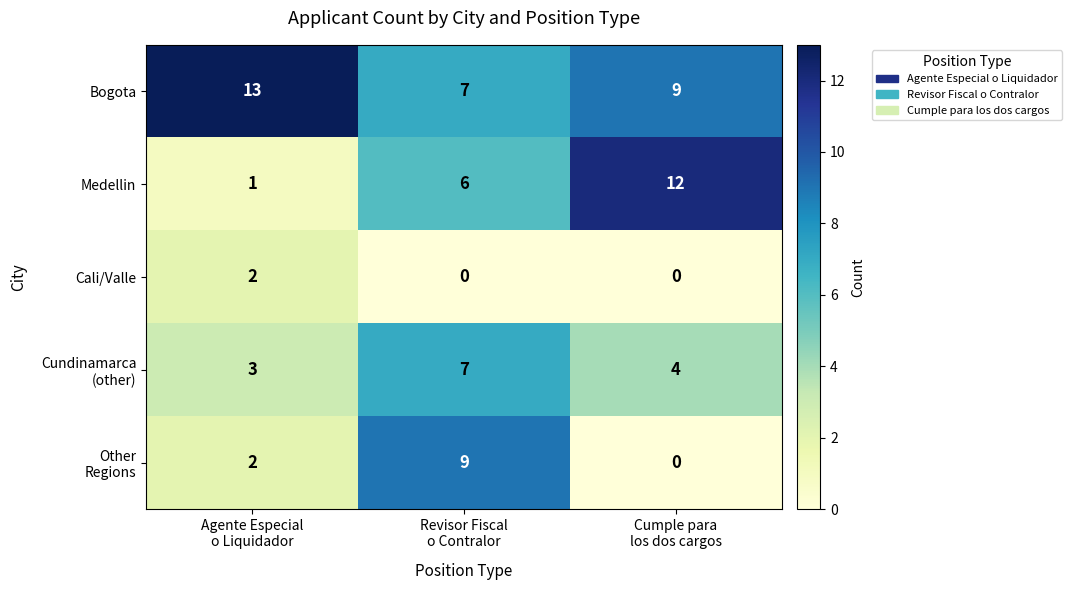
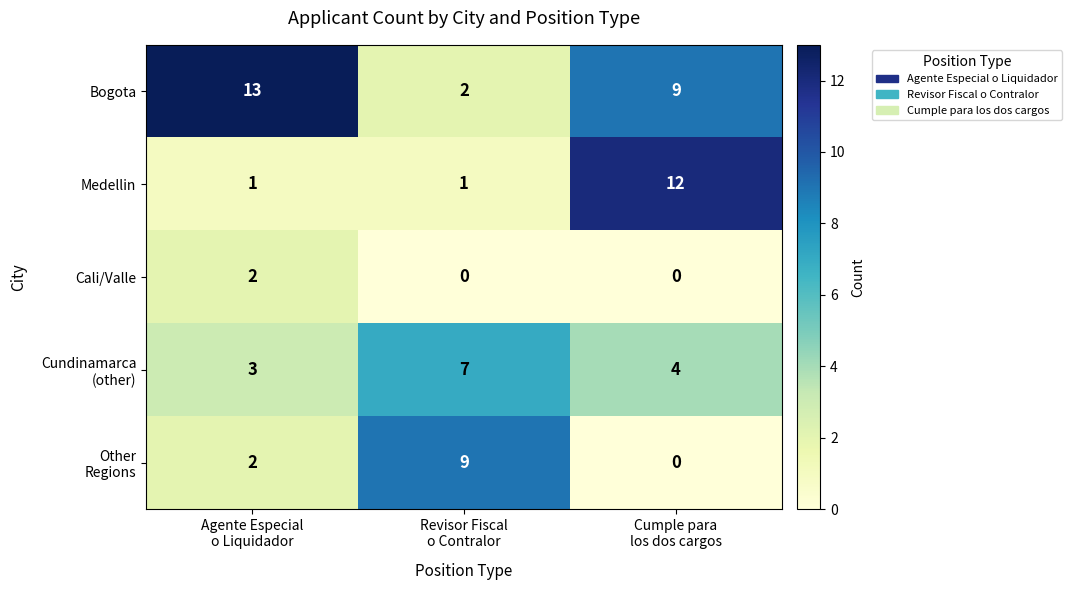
  {
    "Bogota": {
      "Agente Especial o Liquidador": 13,
-     "Revisor Fiscal o Contralor": 7,
+     "Revisor Fiscal o Contralor": 2,
      "Cumple para los dos cargos": 9
    },
    "Medellin": {
      "Agente Especial o Liquidador": 1,
-     "Revisor Fiscal o Contralor": 6,
+     "Revisor Fiscal o Contralor": 1,
      "Cumple para los dos cargos": 12
    },
    "Cali/Valle": {
      "Agente Especial o Liquidador": 2,
      "Revisor Fiscal o Contralor": 0,
      "Cumple para los dos cargos": 0
    },
    "Cundinamarca (other)": {
      "Agente Especial o Liquidador": 3,
      "Revisor Fiscal o Contralor": 7,
      "Cumple para los dos cargos": 4
    },
    "Other Regions": {
      "Agente Especial o Liquidador": 2,
      "Revisor Fiscal o Contralor": 9,
      "Cumple para los dos cargos": 0
    }
  }
